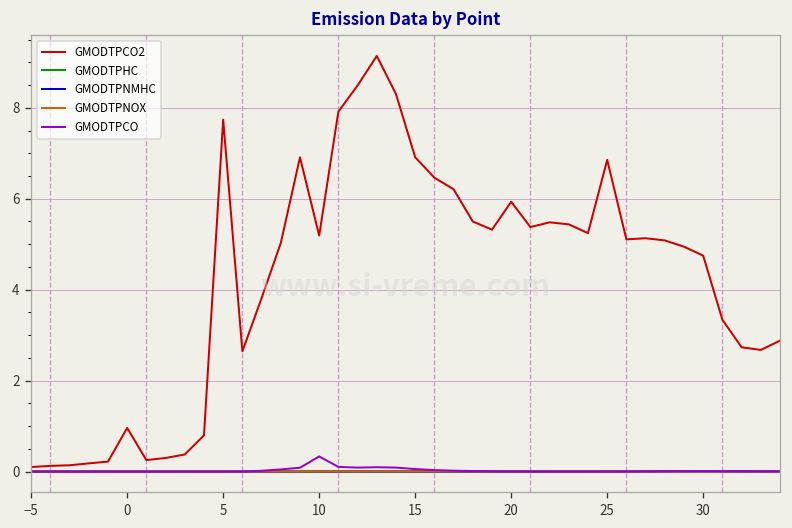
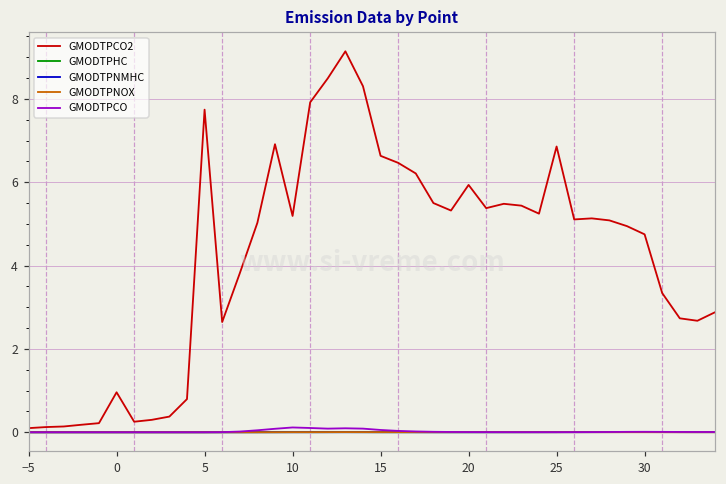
  {
    "GMODTPCO2": {
      "−5": 0.1,
      "0": 1.0,
      "5": 7.7,
      "10": 5.2,
-     "15": 6.9,
+     "15": 6.6,
      "20": 5.9,
      "25": 6.9,
      "30": 4.7
    },
    "GMODTPNOX": {
      "10": 0.0
    },
    "GMODTPCO": {
-     "10": 0.3
+     "10": 0.1
    }
  }
